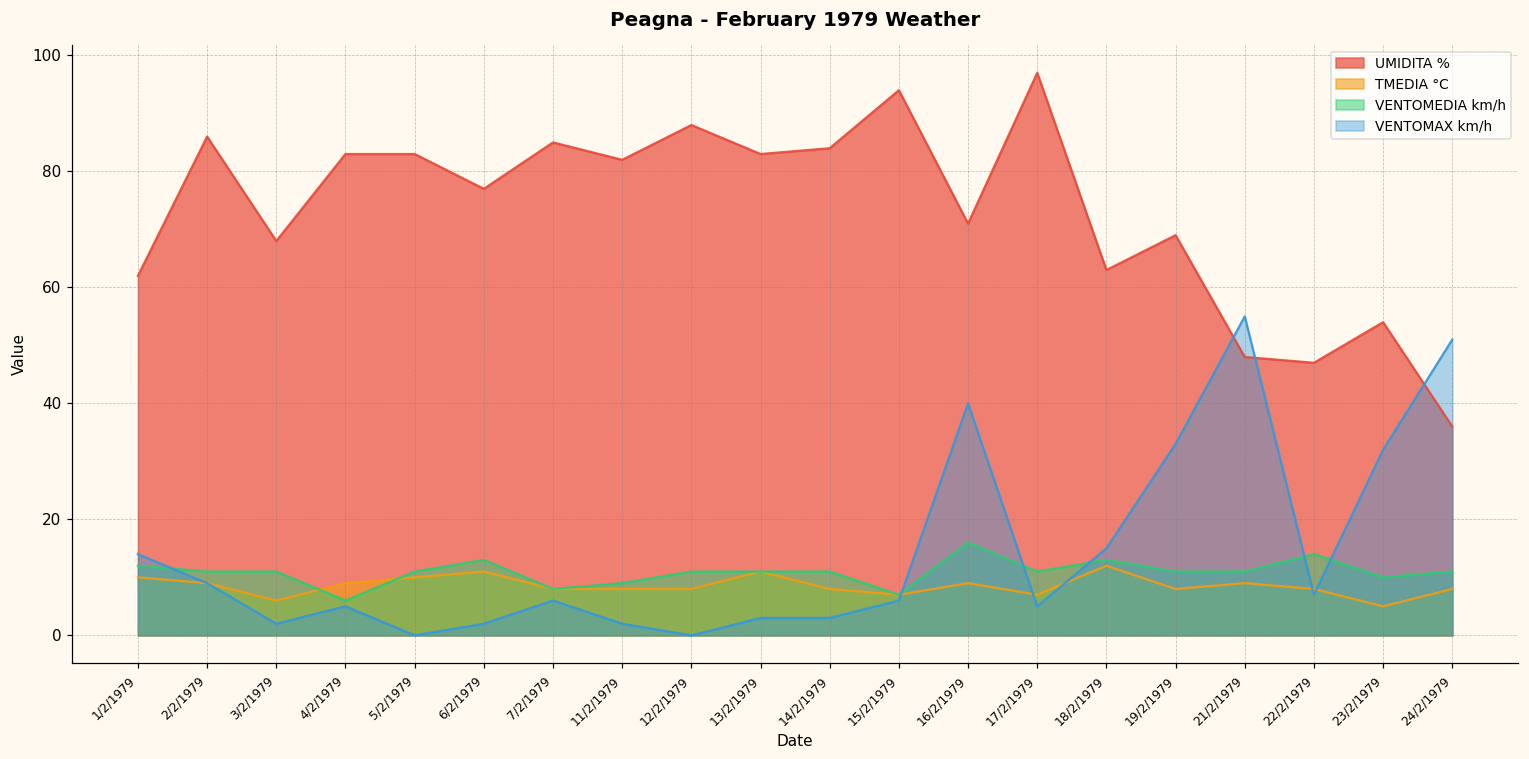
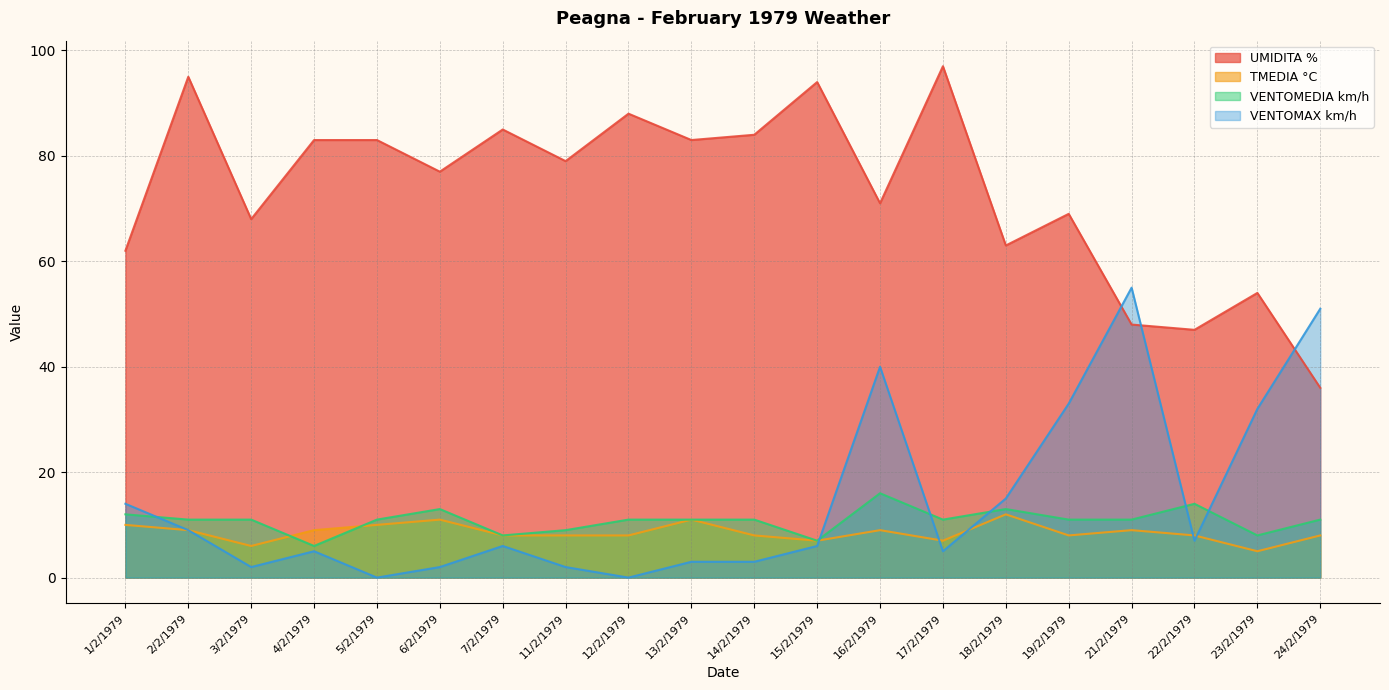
  {
    "UMIDITA %": {
      "1/2/1979": 62,
-     "2/2/1979": 86,
+     "2/2/1979": 95,
      "3/2/1979": 68,
      "4/2/1979": 83,
      "5/2/1979": 83,
      "6/2/1979": 77,
      "7/2/1979": 85,
-     "11/2/1979": 82,
+     "11/2/1979": 79,
      "12/2/1979": 88,
      "13/2/1979": 83,
      "14/2/1979": 84,
      "15/2/1979": 94,
      "16/2/1979": 71,
      "17/2/1979": 97,
      "18/2/1979": 63,
      "19/2/1979": 69,
      "21/2/1979": 48,
      "22/2/1979": 47,
      "23/2/1979": 54,
      "24/2/1979": 36
    },
    "TMEDIA °C": {
      "1/2/1979": 10,
      "3/2/1979": 6,
      "4/2/1979": 9,
      "5/2/1979": 10,
      "6/2/1979": 11,
      "11/2/1979": 8,
      "12/2/1979": 8,
      "14/2/1979": 8,
      "16/2/1979": 9,
      "17/2/1979": 7,
      "18/2/1979": 12,
      "19/2/1979": 8,
      "21/2/1979": 9,
      "22/2/1979": 8,
      "23/2/1979": 5,
      "24/2/1979": 8
    },
    "VENTOMEDIA km/h": {
      "1/2/1979": 12,
      "2/2/1979": 11,
      "3/2/1979": 11,
      "4/2/1979": 6,
      "5/2/1979": 11,
      "6/2/1979": 13,
      "11/2/1979": 9,
      "12/2/1979": 11,
      "14/2/1979": 11,
      "16/2/1979": 16,
      "17/2/1979": 11,
      "18/2/1979": 13,
      "19/2/1979": 11,
      "21/2/1979": 11,
      "22/2/1979": 14,
-     "23/2/1979": 10,
+     "23/2/1979": 8,
      "24/2/1979": 11
    },
    "VENTOMAX km/h": {
      "1/2/1979": 14,
      "3/2/1979": 2,
      "4/2/1979": 5,
      "5/2/1979": 0,
      "6/2/1979": 2,
      "7/2/1979": 6,
      "11/2/1979": 2,
      "12/2/1979": 0,
      "13/2/1979": 3,
      "14/2/1979": 3,
      "15/2/1979": 6,
      "16/2/1979": 40,
      "17/2/1979": 5,
      "18/2/1979": 15,
      "19/2/1979": 33,
      "21/2/1979": 55,
      "22/2/1979": 7,
      "23/2/1979": 32,
      "24/2/1979": 51
    }
  }
